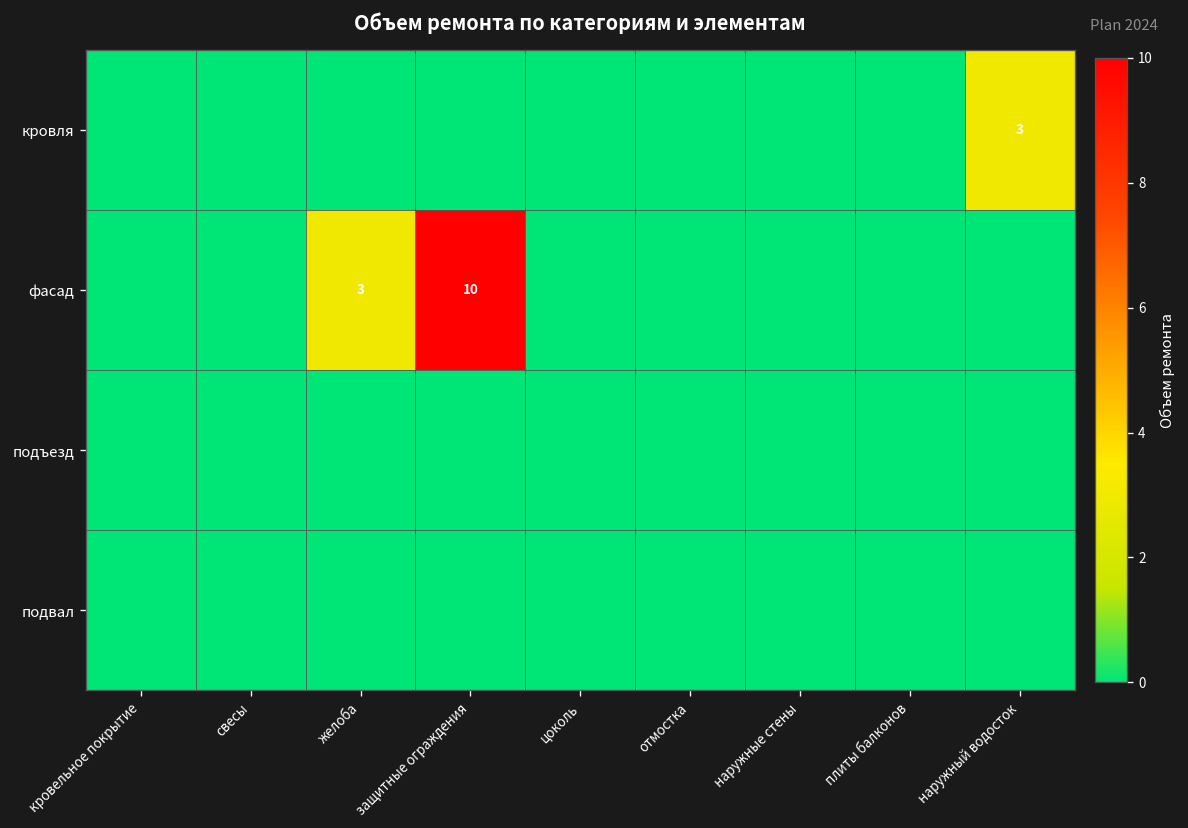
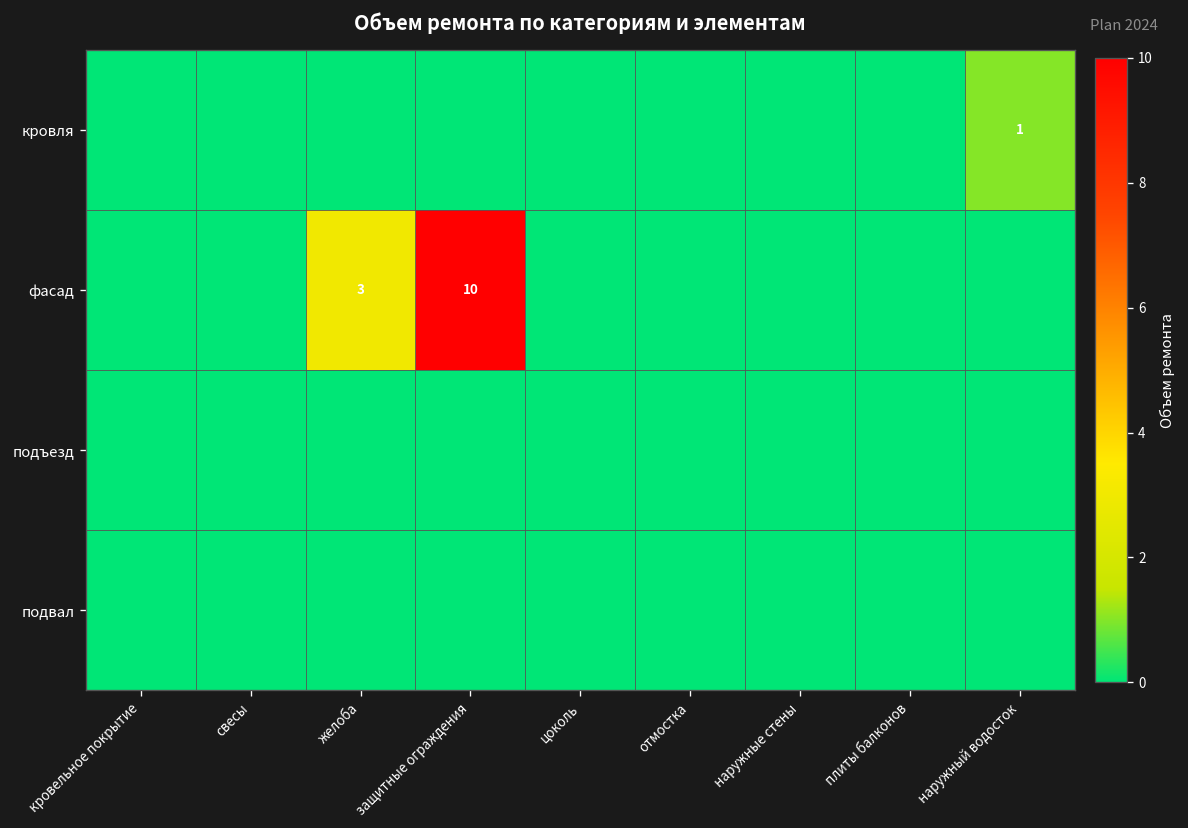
  {
    "кровля": {
-     "наружный водосток": 3
+     "наружный водосток": 1
    },
    "фасад": {
      "желоба": 3,
      "защитные ограждения": 10
    }
  }
